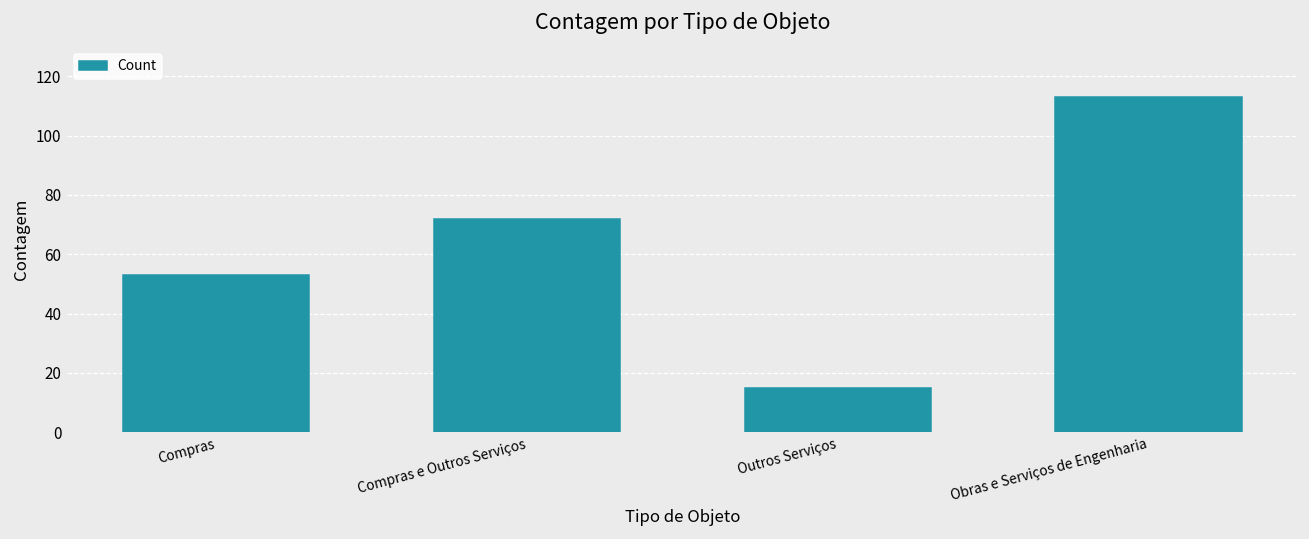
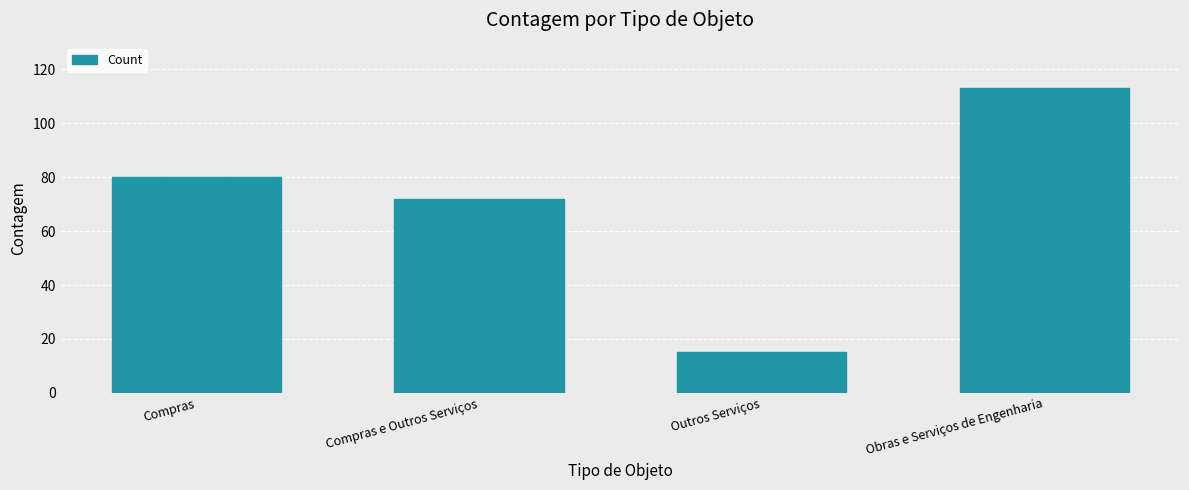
  {
-   "Compras": 53,
+   "Compras": 80,
    "Compras e Outros Serviços": 72,
    "Outros Serviços": 15,
    "Obras e Serviços de Engenharia": 113
  }
